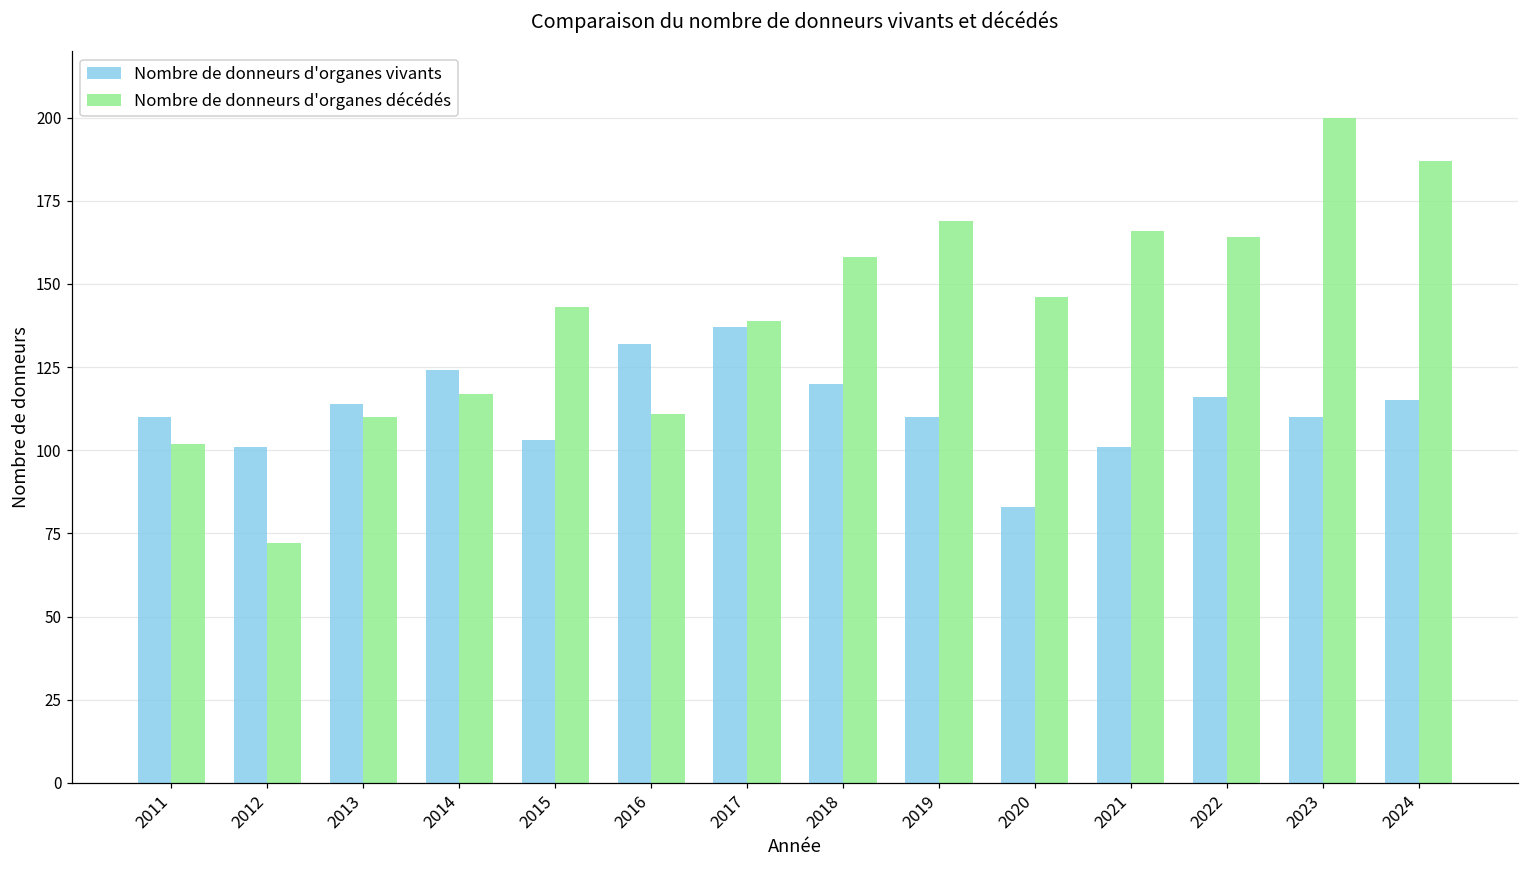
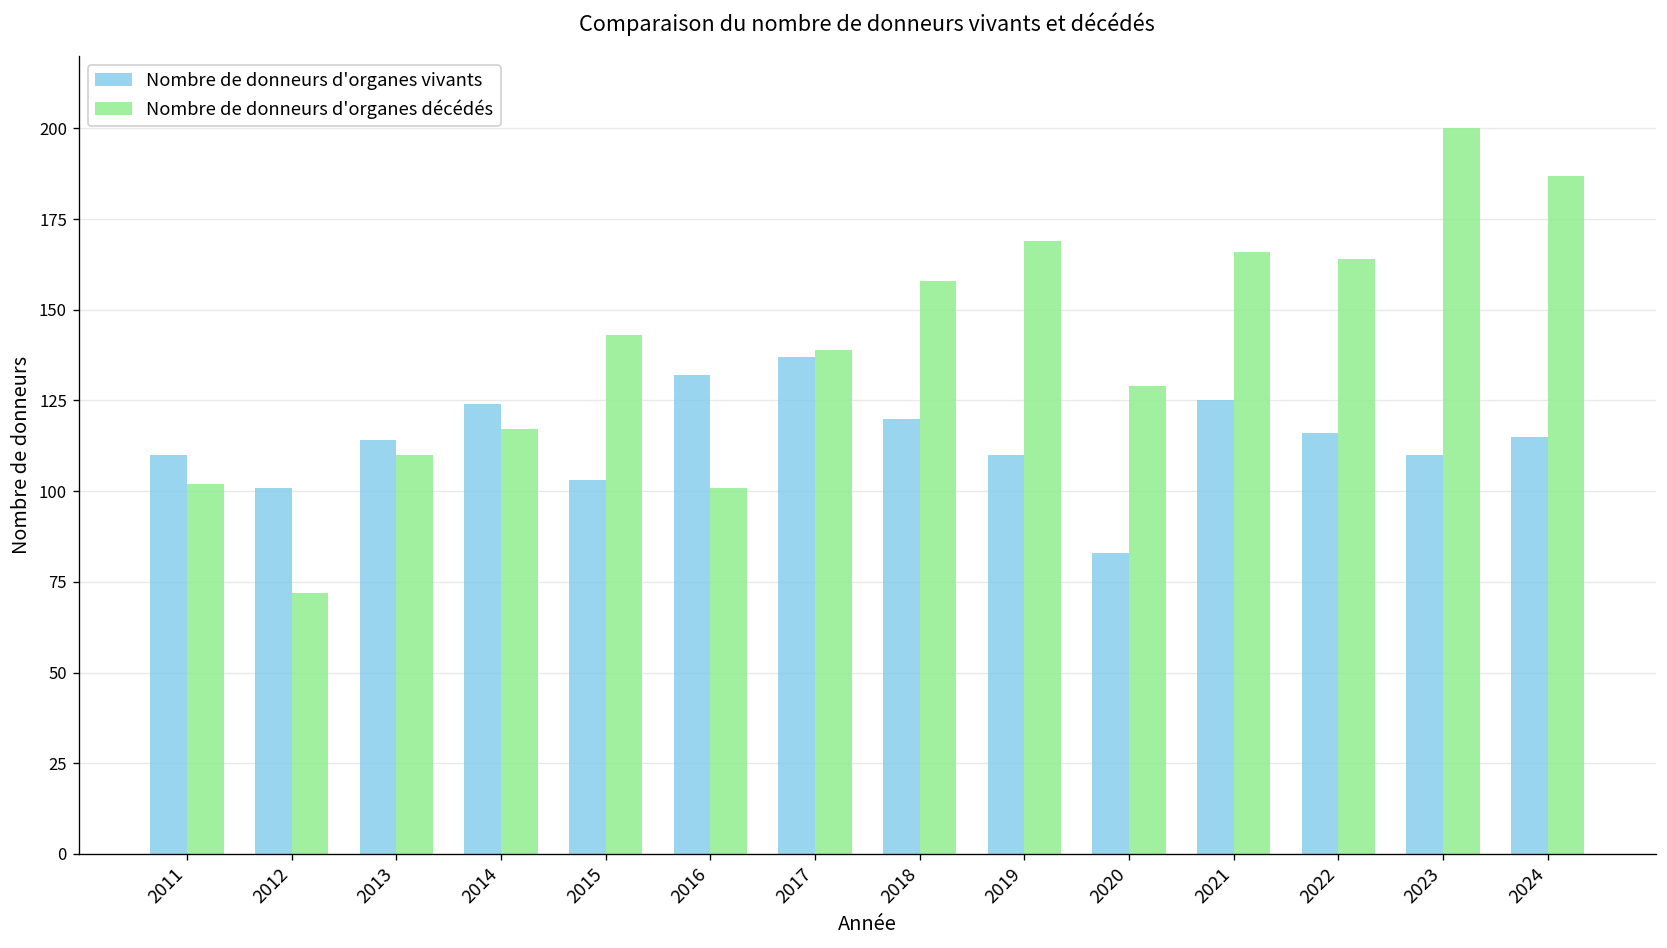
  {
    "Nombre de donneurs d'organes vivants": {
      "2011": 110,
      "2012": 101,
      "2013": 114,
      "2014": 124,
      "2015": 103,
      "2016": 132,
      "2017": 137,
      "2018": 120,
      "2019": 110,
      "2020": 83,
-     "2021": 101,
+     "2021": 125,
      "2022": 116,
      "2023": 110,
      "2024": 115
    },
    "Nombre de donneurs d'organes décédés": {
      "2011": 102,
      "2012": 72,
      "2013": 110,
      "2014": 117,
      "2015": 143,
-     "2016": 111,
+     "2016": 101,
      "2017": 139,
      "2018": 158,
      "2019": 169,
-     "2020": 146,
+     "2020": 129,
      "2021": 166,
      "2022": 164,
      "2023": 200,
      "2024": 187
    }
  }
